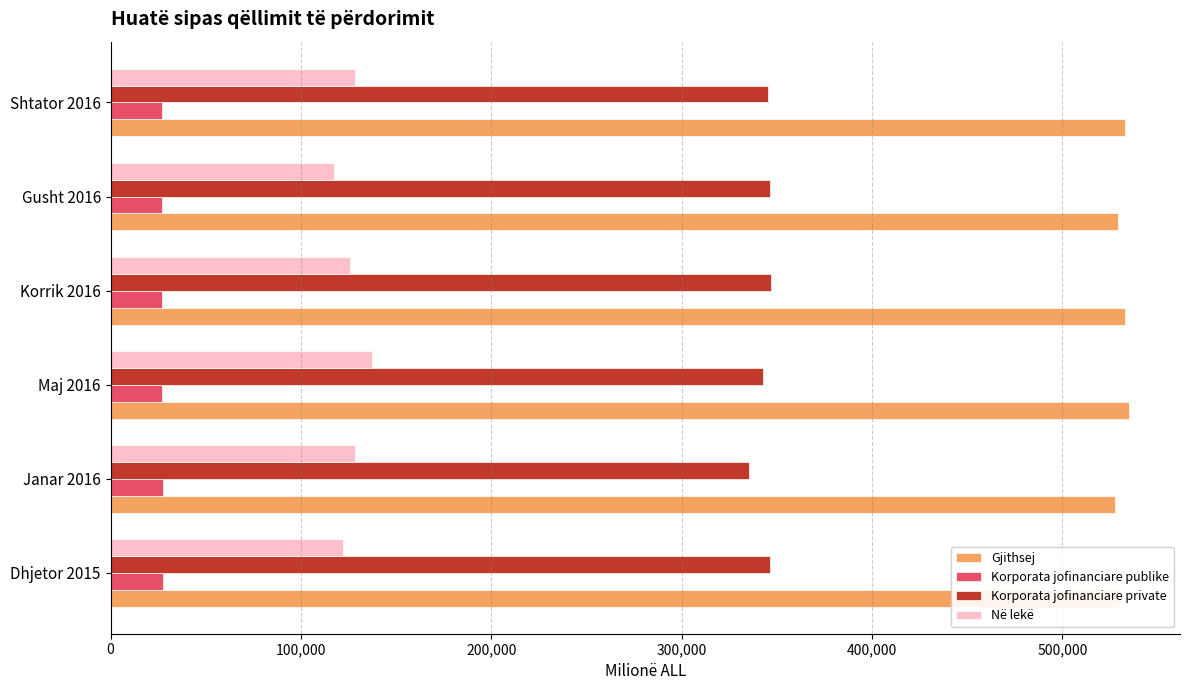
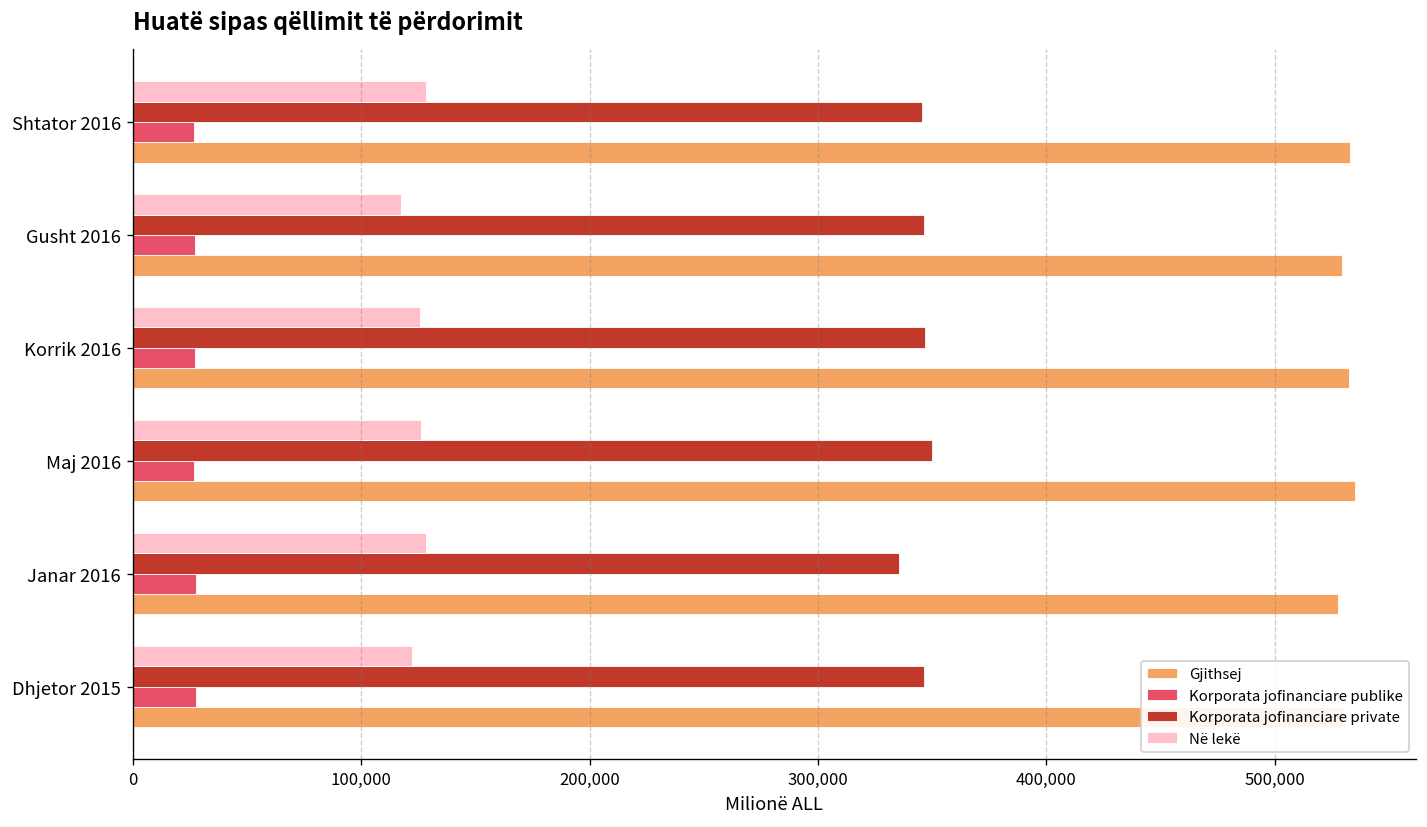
  {
    "Gjithsej": {
      "Shtator 2016": "533,000",
      "Gusht 2016": "529,000",
      "Korrik 2016": "533,000",
      "Maj 2016": "535,000",
      "Janar 2016": "527,000"
    },
    "Korporata jofinanciare publike": {
      "Shtator 2016": "27,000",
      "Gusht 2016": "27,000",
      "Korrik 2016": "27,000",
      "Maj 2016": "27,000",
      "Janar 2016": "27,000",
      "Dhjetor 2015": "28,000"
    },
    "Korporata jofinanciare private": {
      "Shtator 2016": "346,000",
      "Gusht 2016": "346,000",
      "Korrik 2016": "347,000",
-     "Maj 2016": "343,000",
+     "Maj 2016": "350,000",
      "Janar 2016": "336,000",
      "Dhjetor 2015": "346,000"
    },
    "Në lekë": {
      "Shtator 2016": "129,000",
      "Gusht 2016": "118,000",
      "Korrik 2016": "126,000",
-     "Maj 2016": "138,000",
+     "Maj 2016": "126,000",
      "Janar 2016": "129,000",
      "Dhjetor 2015": "122,000"
    }
  }
